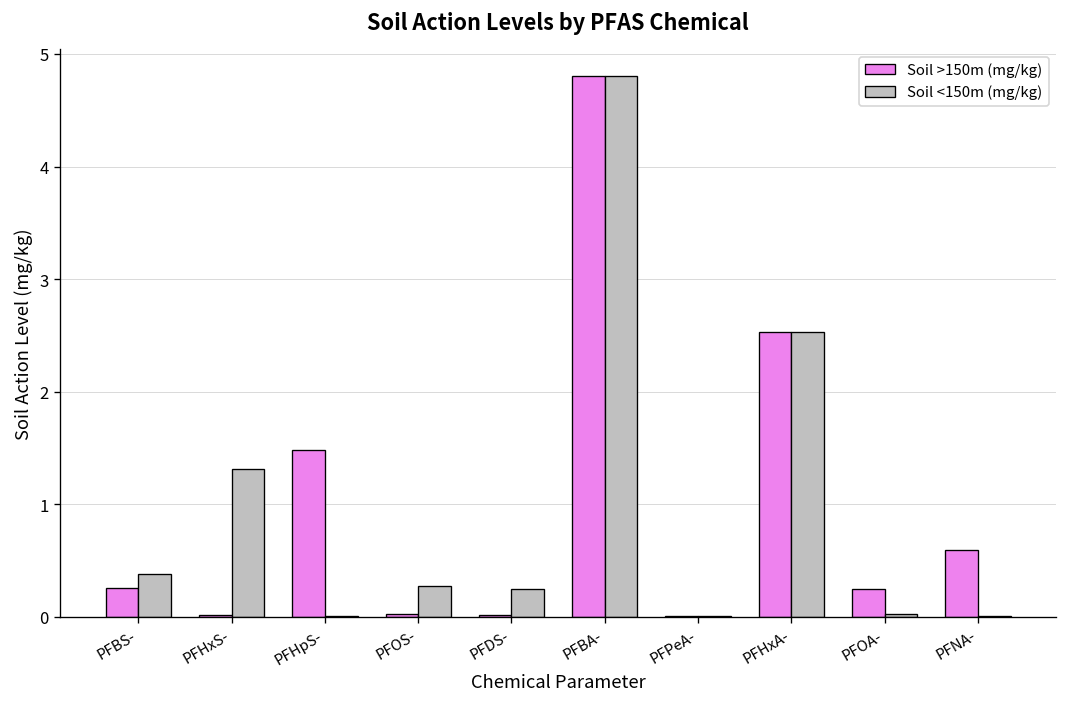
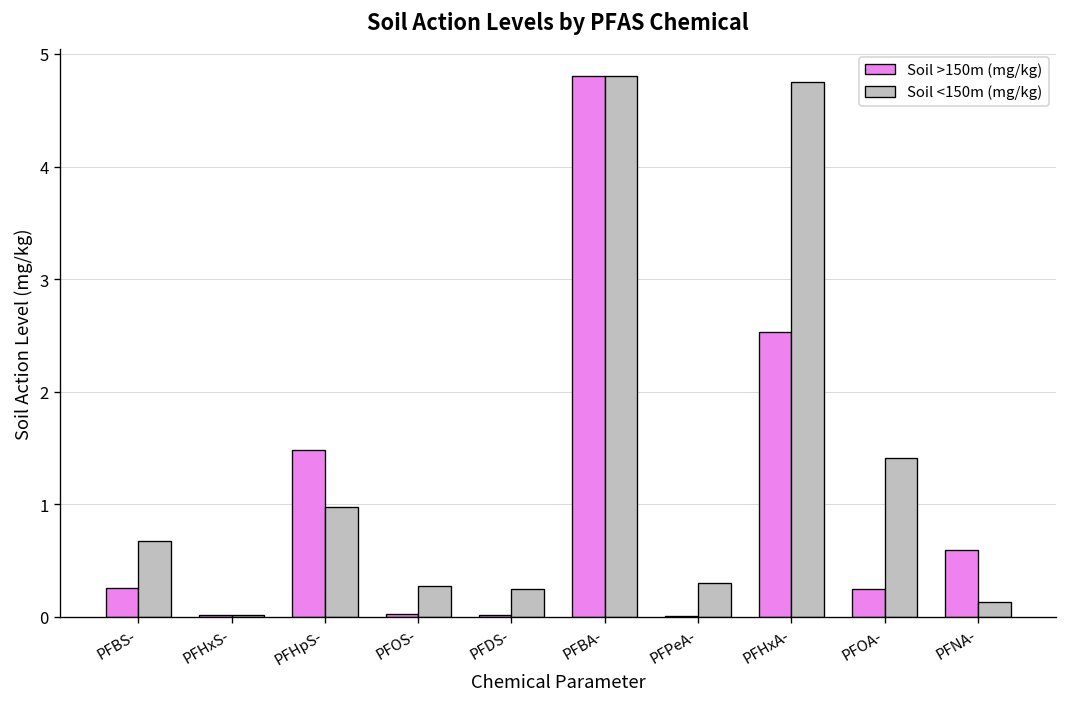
  {
    "Soil >150m (mg/kg)": {
      "PFBS-": 0.3,
      "PFHpS-": 1.5,
      "PFBA-": 4.8,
      "PFHxA-": 2.5,
      "PFOA-": 0.2,
      "PFNA-": 0.6
    },
    "Soil <150m (mg/kg)": {
-     "PFBS-": 0.4,
-     "PFHxS-": 1.3,
-     "PFHpS-": 0.0,
+     "PFBS-": 0.7,
+     "PFHxS-": 0.0,
+     "PFHpS-": 1.0,
      "PFOS-": 0.3,
      "PFDS-": 0.2,
      "PFBA-": 4.8,
-     "PFPeA-": 0.0,
-     "PFHxA-": 2.5,
-     "PFOA-": 0.0,
-     "PFNA-": 0.0
+     "PFPeA-": 0.3,
+     "PFHxA-": 4.7,
+     "PFOA-": 1.4,
+     "PFNA-": 0.1
    }
  }
